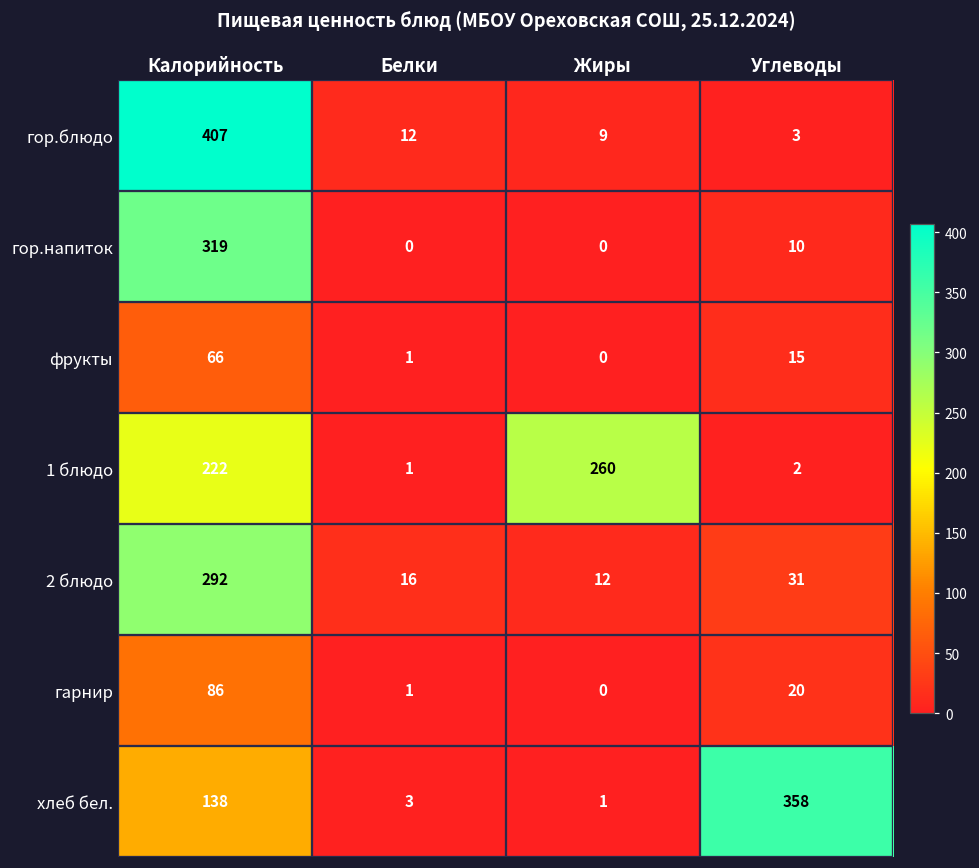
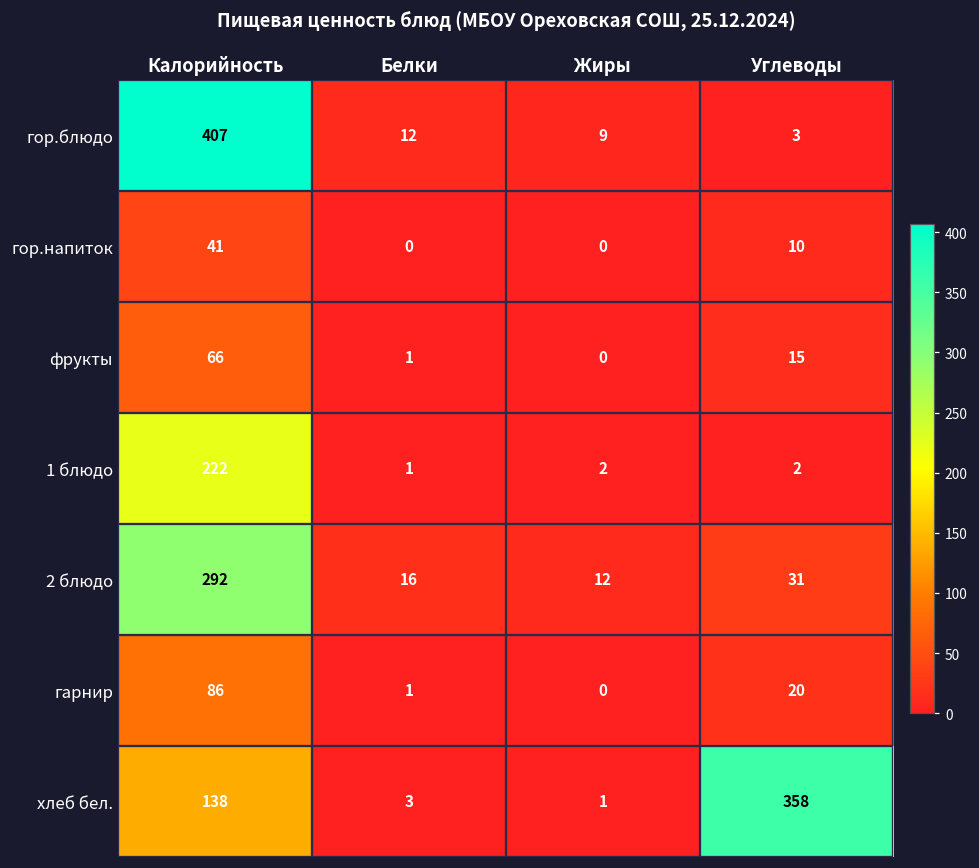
  {
    "гор.блюдо": {
      "Калорийность": 407,
      "Белки": 12,
      "Жиры": 9,
      "Углеводы": 3
    },
    "гор.напиток": {
-     "Калорийность": 319,
+     "Калорийность": 41,
      "Белки": 0,
      "Жиры": 0,
      "Углеводы": 10
    },
    "фрукты": {
      "Калорийность": 66,
      "Белки": 1,
      "Жиры": 0,
      "Углеводы": 15
    },
    "1 блюдо": {
      "Калорийность": 222,
      "Белки": 1,
-     "Жиры": 260,
+     "Жиры": 2,
      "Углеводы": 2
    },
    "2 блюдо": {
      "Калорийность": 292,
      "Белки": 16,
      "Жиры": 12,
      "Углеводы": 31
    },
    "гарнир": {
      "Калорийность": 86,
      "Белки": 1,
      "Жиры": 0,
      "Углеводы": 20
    },
    "хлеб бел.": {
      "Калорийность": 138,
      "Белки": 3,
      "Жиры": 1,
      "Углеводы": 358
    }
  }
